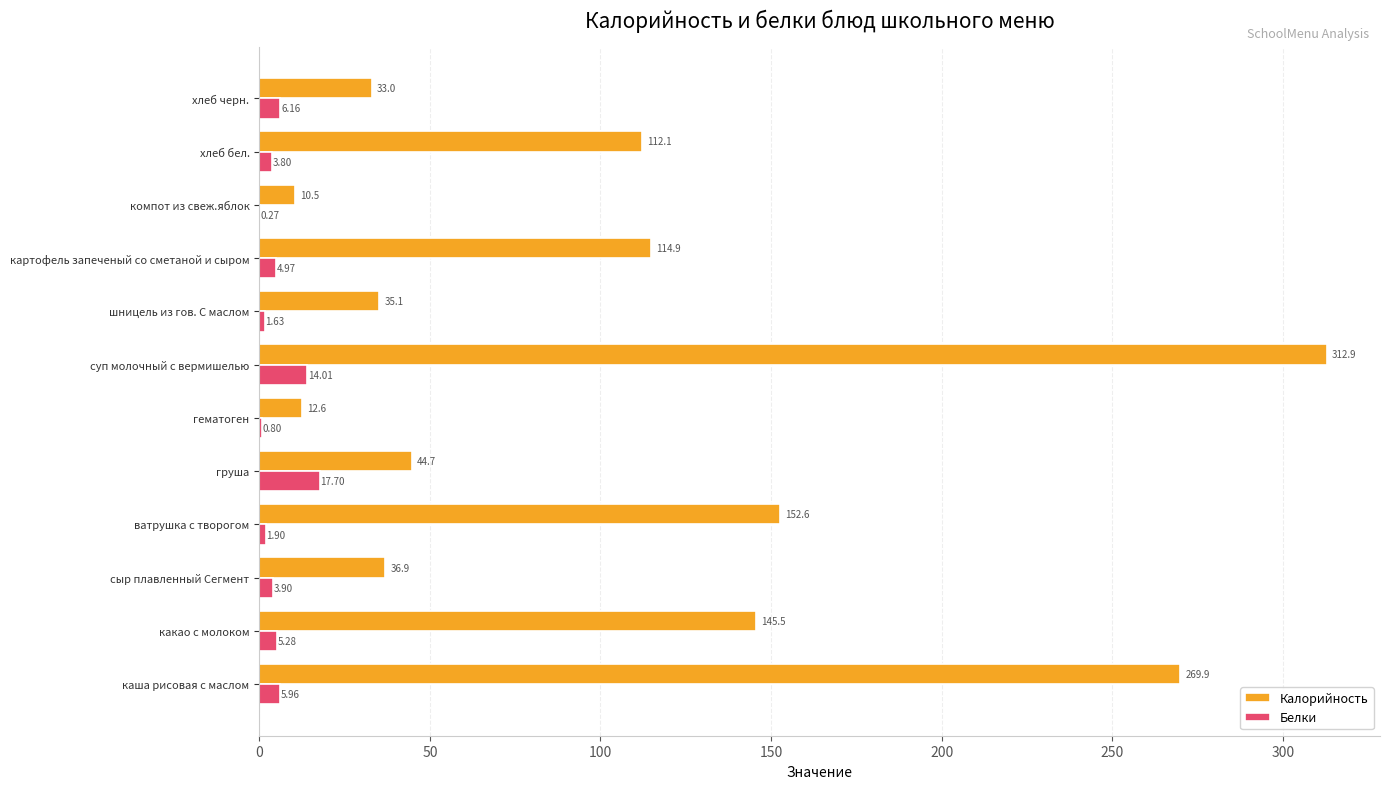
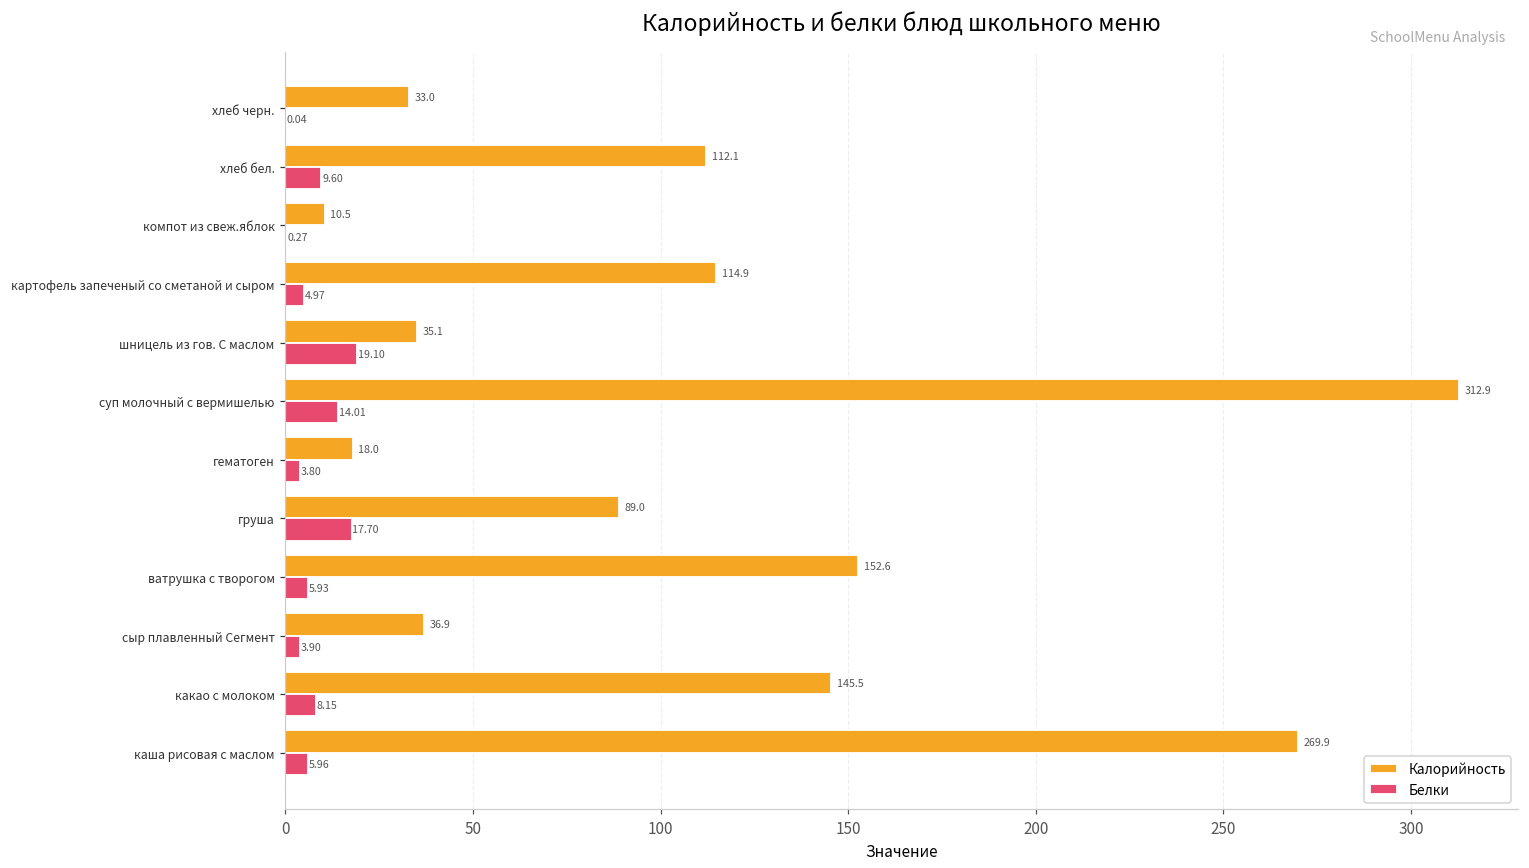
  {
    "Калорийность": {
      "хлеб черн.": 33.0,
      "хлеб бел.": 112.1,
      "компот из свеж.яблок": 10.5,
      "картофель запеченый со сметаной и сыром": 114.9,
      "шницель из гов. С маслом": 35.1,
      "суп молочный с вермишелью": 312.9,
-     "гематоген": 12.6,
-     "груша": 44.7,
+     "гематоген": 18.0,
+     "груша": 89.0,
      "ватрушка с творогом": 152.6,
      "сыр плавленный Сегмент": 36.9,
      "какао с молоком": 145.5,
      "каша рисовая с маслом": 269.9
    },
    "Белки": {
-     "хлеб черн.": 6.16,
-     "хлеб бел.": 3.80,
+     "хлеб черн.": 0.04,
+     "хлеб бел.": 9.60,
      "компот из свеж.яблок": 0.27,
      "картофель запеченый со сметаной и сыром": 4.97,
-     "шницель из гов. С маслом": 1.63,
+     "шницель из гов. С маслом": 19.10,
      "суп молочный с вермишелью": 14.01,
-     "гематоген": 0.80,
+     "гематоген": 3.80,
      "груша": 17.70,
-     "ватрушка с творогом": 1.90,
+     "ватрушка с творогом": 5.93,
      "сыр плавленный Сегмент": 3.90,
-     "какао с молоком": 5.28,
+     "какао с молоком": 8.15,
      "каша рисовая с маслом": 5.96
    }
  }
